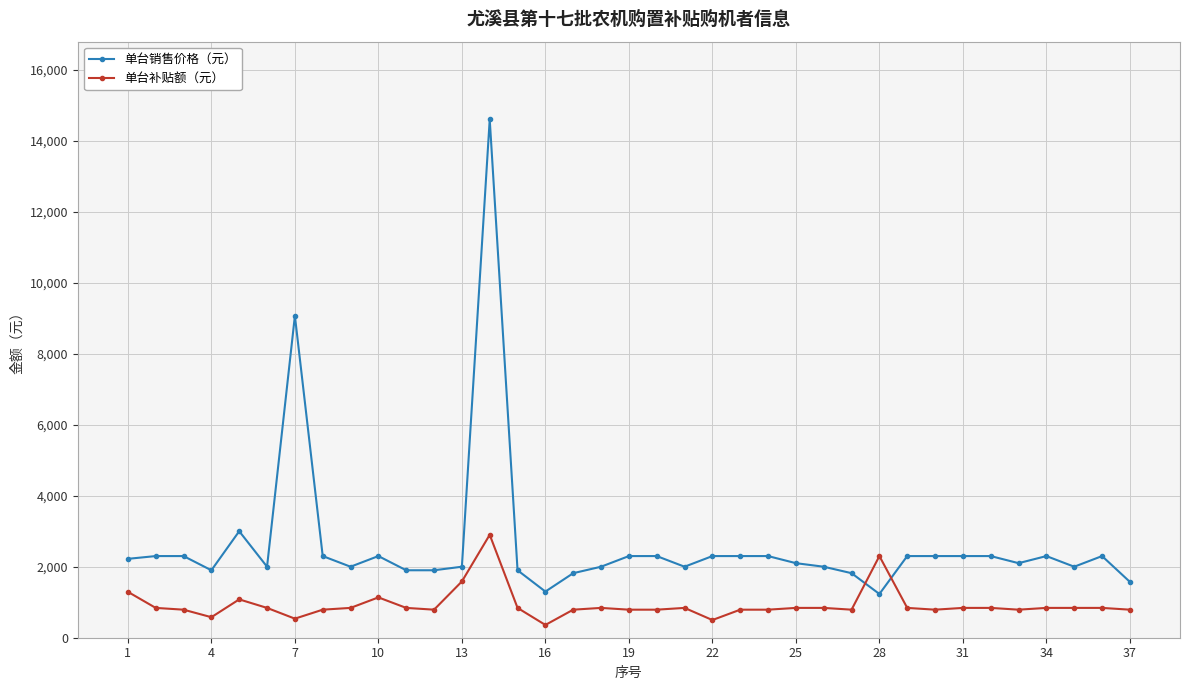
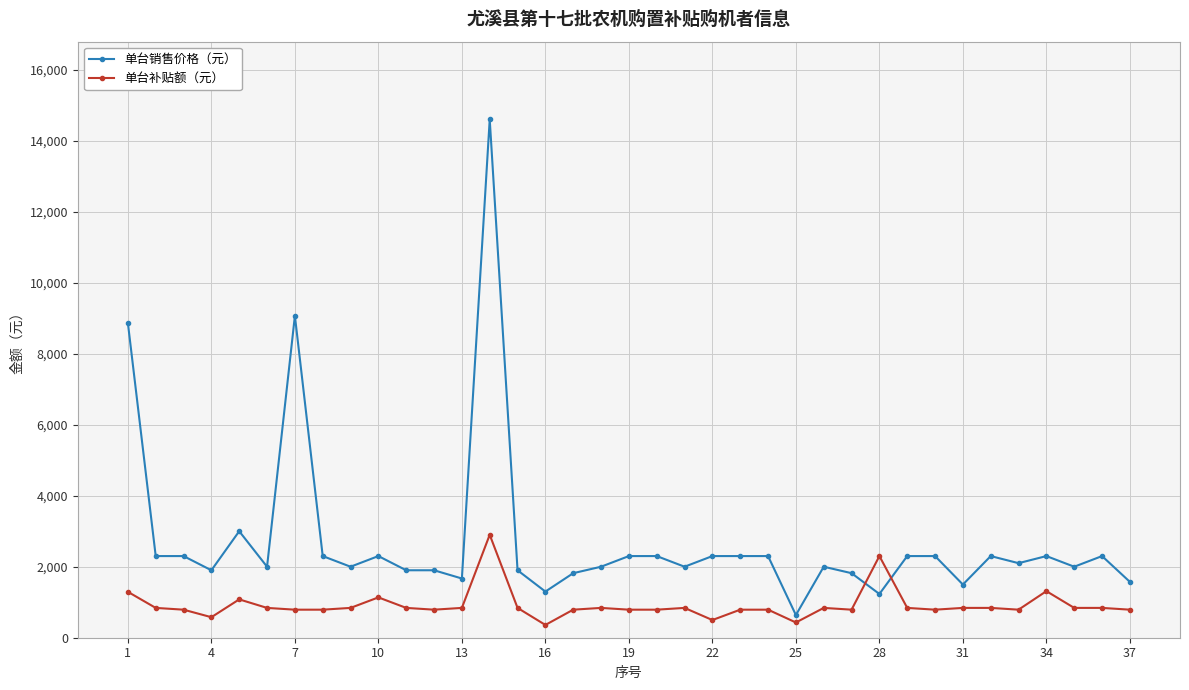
  {
    "单台销售价格（元）": {
-     "1": "2,200",
+     "1": "8,900",
      "4": "1,900",
      "7": "9,100",
      "10": "2,300",
-     "13": "2,000",
+     "13": "1,700",
      "16": "1,300",
      "19": "2,300",
      "22": "2,300",
-     "25": "2,100",
+     "25": "600",
      "28": "1,200",
-     "31": "2,300",
+     "31": "1,500",
      "34": "2,300",
      "37": "1,600"
    },
    "单台补贴额（元）": {
      "1": "1,300",
      "4": "600",
-     "7": "500",
+     "7": "800",
      "10": "1,100",
-     "13": "1,600",
+     "13": "800",
      "16": "400",
      "19": "800",
      "22": "500",
-     "25": "800",
+     "25": "400",
      "28": "2,300",
      "31": "800",
-     "34": "800",
+     "34": "1,300",
      "37": "800"
    }
  }
